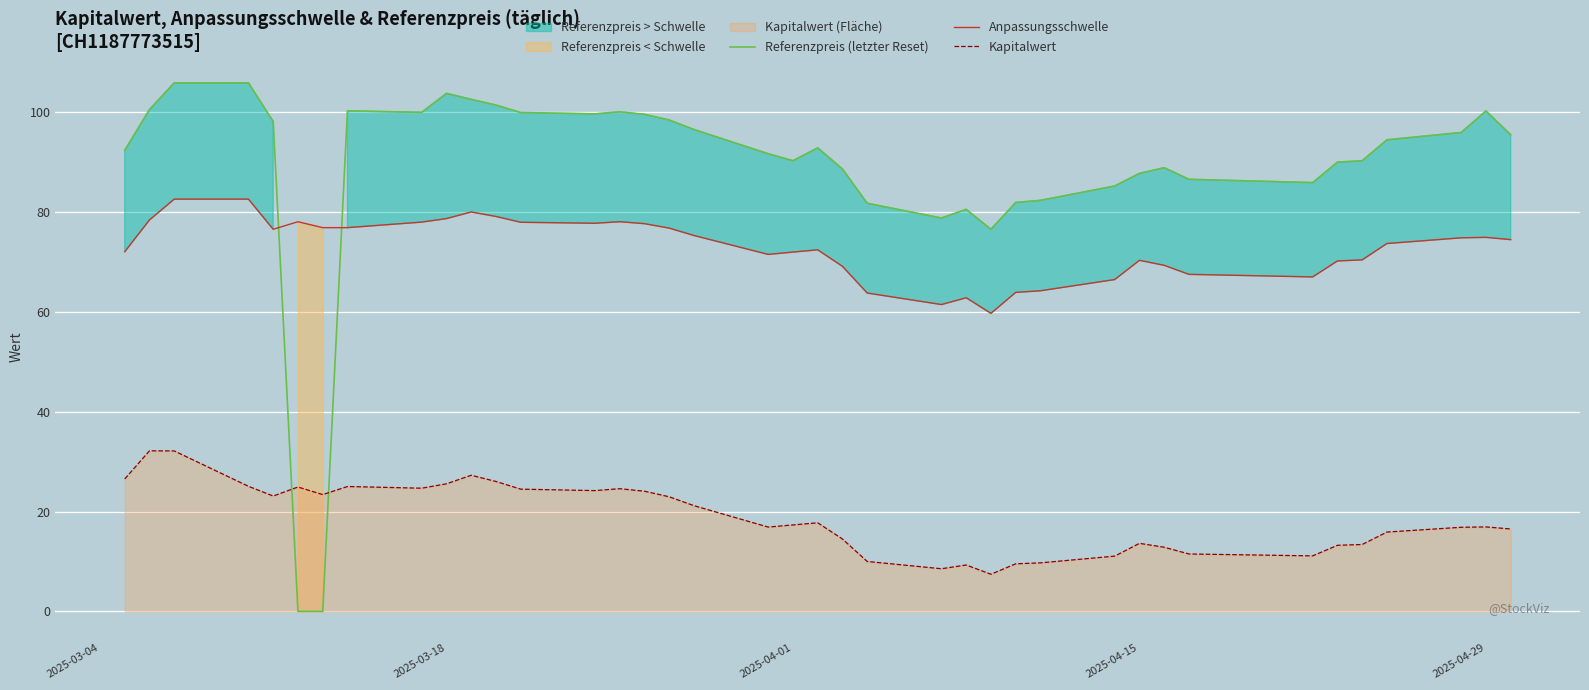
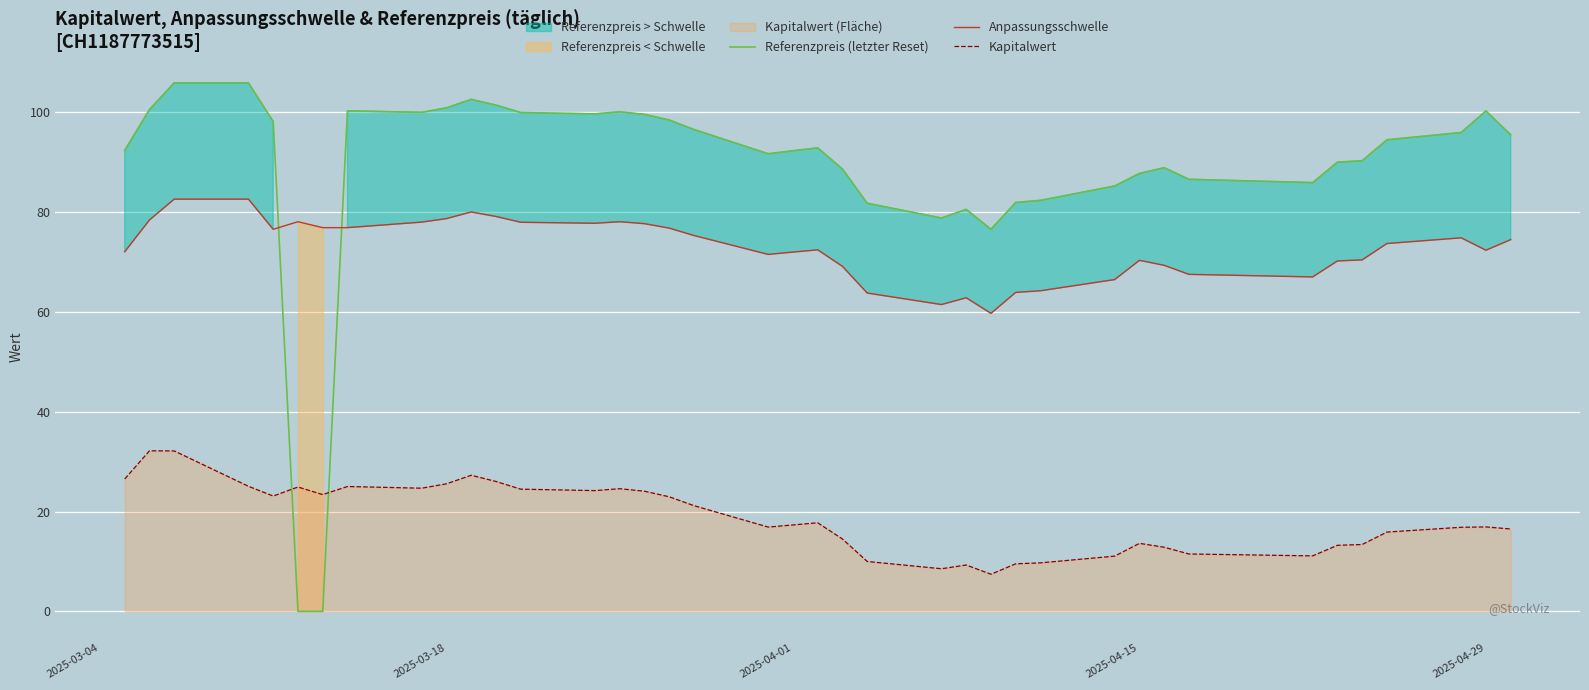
  {
    "Referenzpreis (letzter Reset)": {
-     "2025-03-18": 104,
-     "2025-04-01": 90,
+     "2025-03-18": 101,
+     "2025-04-01": 92,
      "2025-04-15": 88,
      "2025-04-29": 100
    },
    "Anpassungsschwelle": {
      "2025-03-18": 79,
      "2025-04-01": 72,
      "2025-04-15": 70,
-     "2025-04-29": 75
+     "2025-04-29": 72
    }
  }
